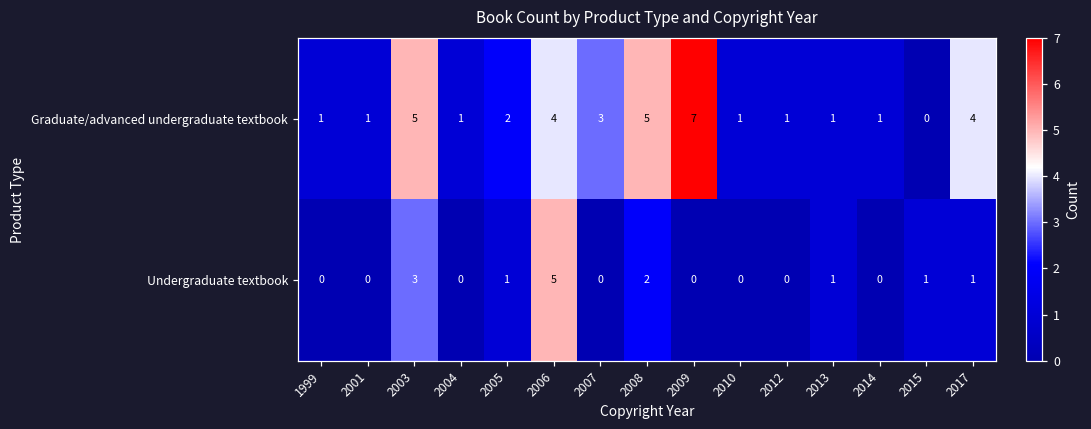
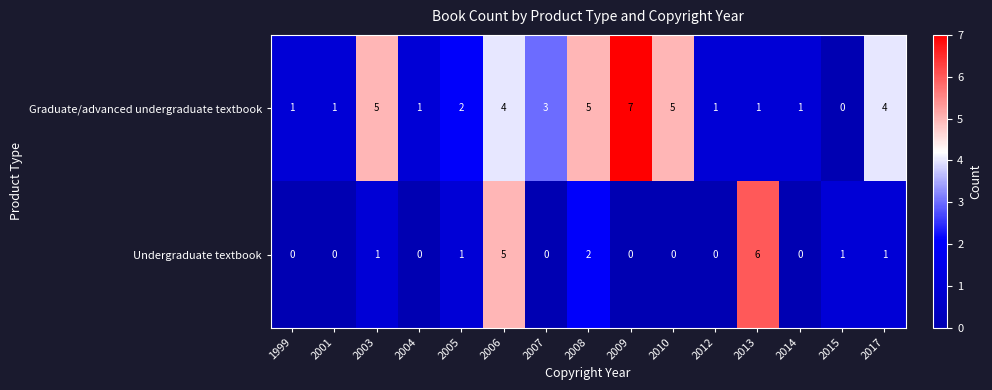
  {
    "Graduate/advanced undergraduate textbook": {
      "1999": 1,
      "2001": 1,
      "2003": 5,
      "2004": 1,
      "2005": 2,
      "2006": 4,
      "2007": 3,
      "2008": 5,
      "2009": 7,
-     "2010": 1,
+     "2010": 5,
      "2012": 1,
      "2013": 1,
      "2014": 1,
      "2015": 0,
      "2017": 4
    },
    "Undergraduate textbook": {
      "1999": 0,
      "2001": 0,
-     "2003": 3,
+     "2003": 1,
      "2004": 0,
      "2005": 1,
      "2006": 5,
      "2007": 0,
      "2008": 2,
      "2009": 0,
      "2010": 0,
      "2012": 0,
-     "2013": 1,
+     "2013": 6,
      "2014": 0,
      "2015": 1,
      "2017": 1
    }
  }
